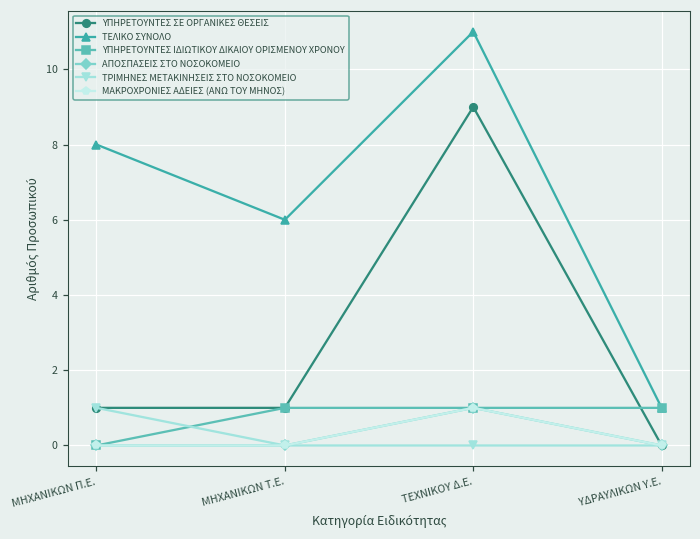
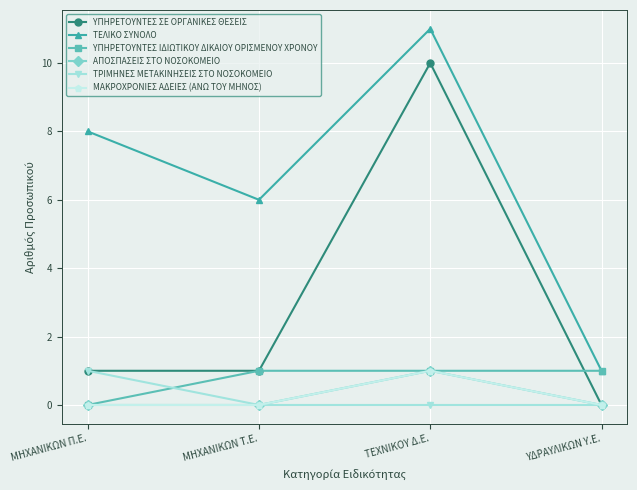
  {
    "ΥΠΗΡΕΤΟΥΝΤΕΣ ΣΕ ΟΡΓΑΝΙΚΕΣ ΘΕΣΕΙΣ": {
-     "ΤΕΧΝΙΚΟΥ Δ.Ε.": 9
+     "ΤΕΧΝΙΚΟΥ Δ.Ε.": 10
    }
  }
